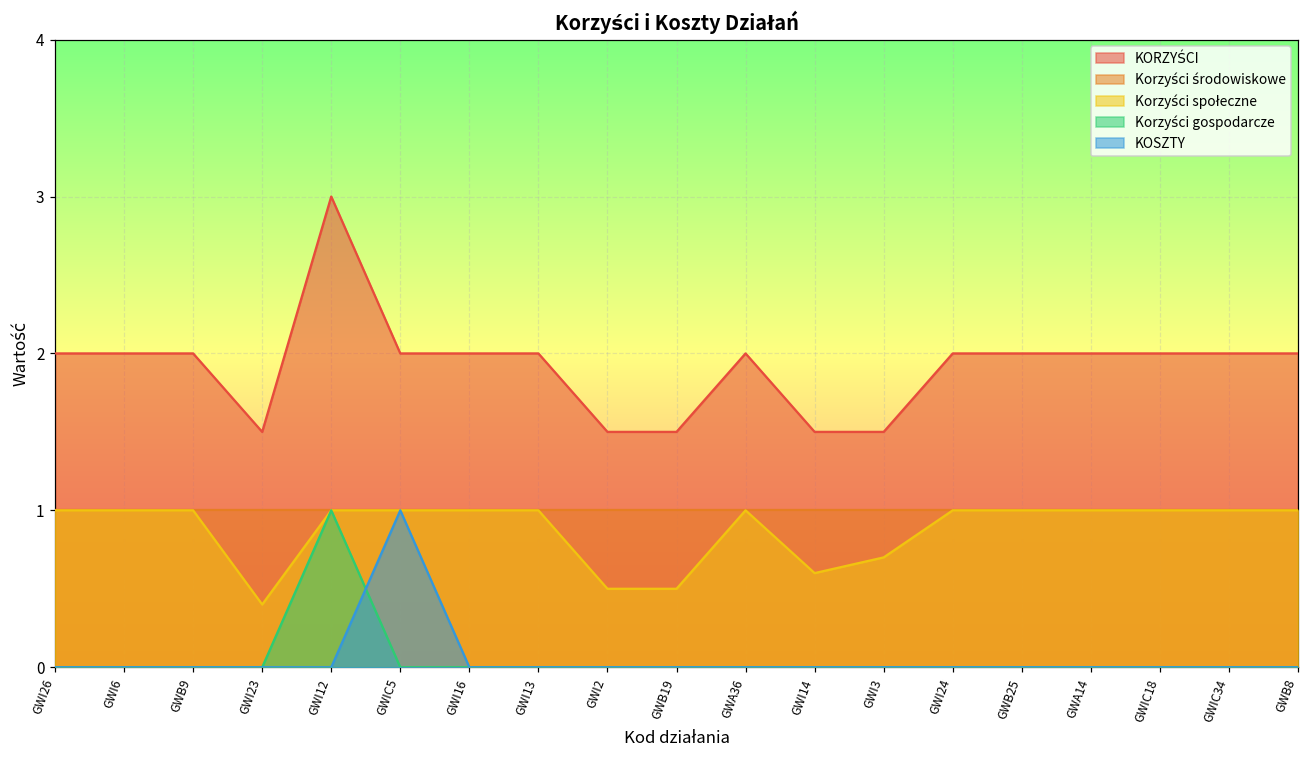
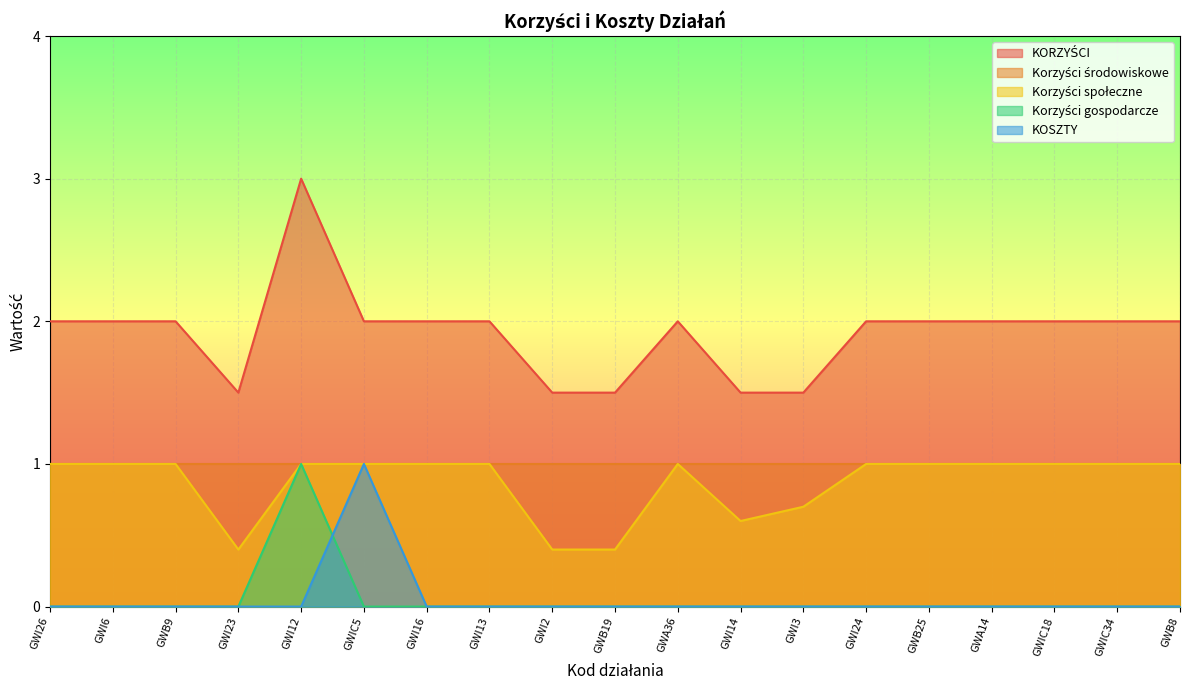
  {
    "Korzyści społeczne": {
      "GWI23": 0.4,
-     "GWI2": 0.5,
-     "GWB19": 0.5,
+     "GWI2": 0.4,
+     "GWB19": 0.4,
      "GWI14": 0.6,
      "GWI3": 0.7
    },
    "Korzyści gospodarcze": {
      "GWIC5": 0.0
    },
    "KOSZTY": {
      "GWI12": 0.0
    }
  }
